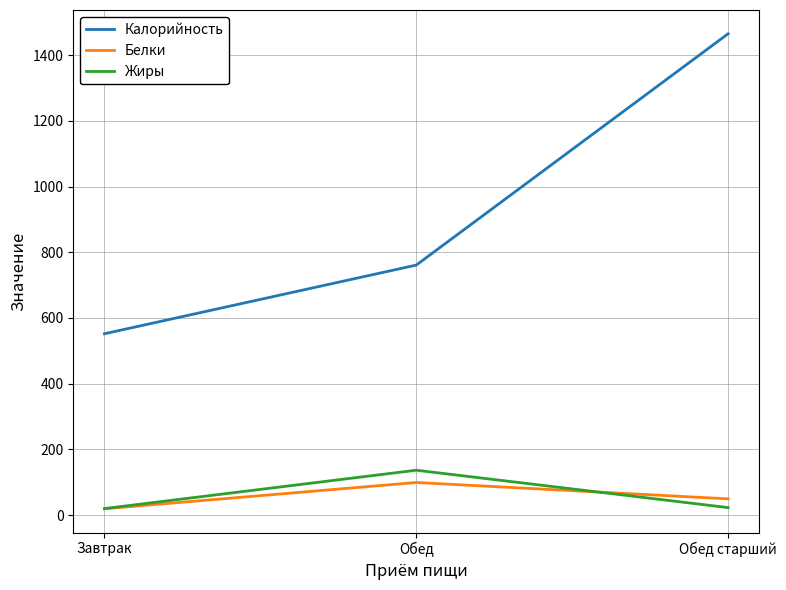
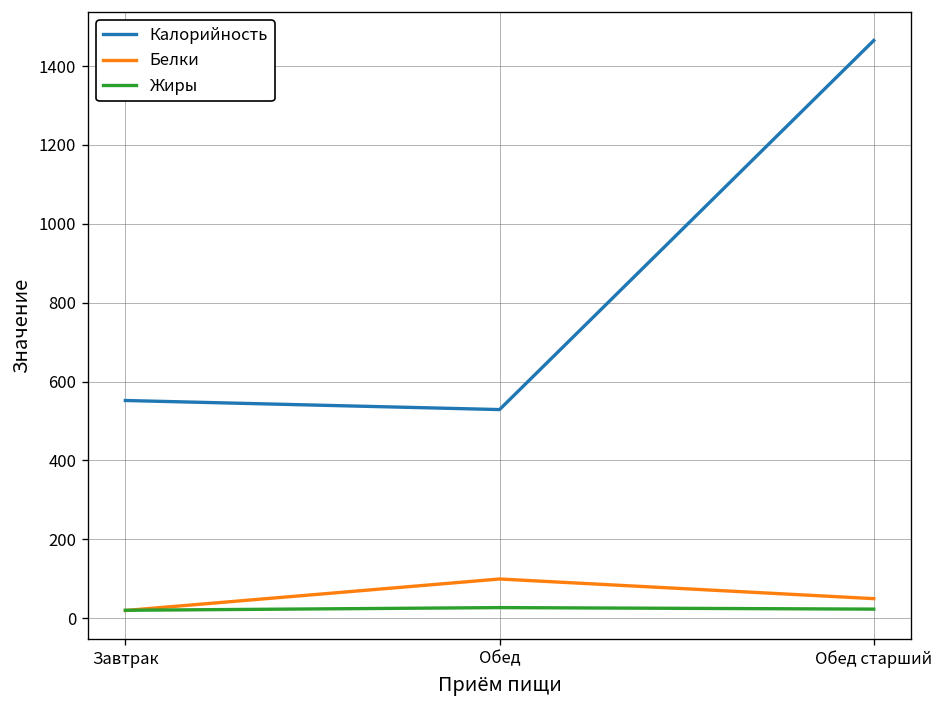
  {
    "Калорийность": {
      "Завтрак": 550,
-     "Обед": 760,
+     "Обед": 530,
      "Обед старший": 1470
    },
    "Белки": {
      "Обед": 100,
      "Обед старший": 50
    },
    "Жиры": {
-     "Обед": 140,
+     "Обед": 30,
      "Обед старший": 20
    }
  }
